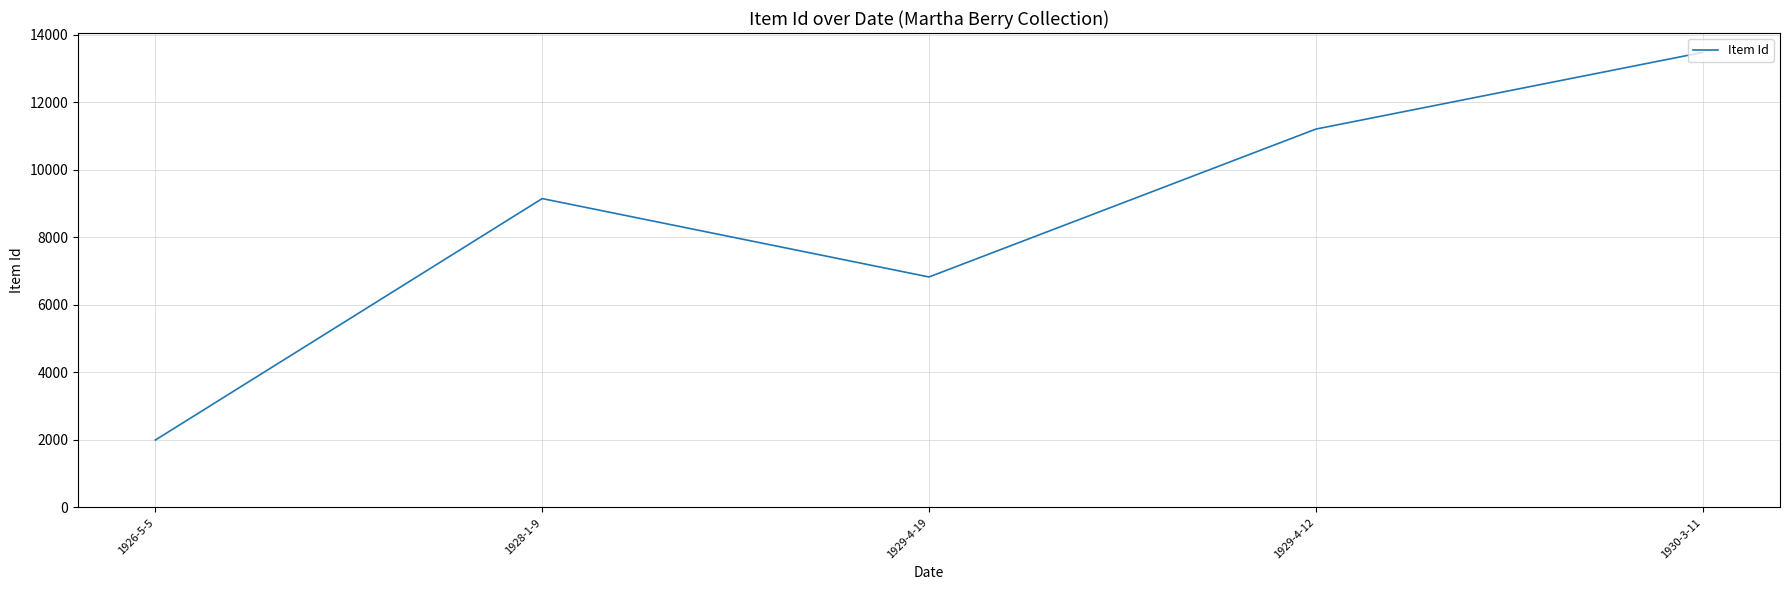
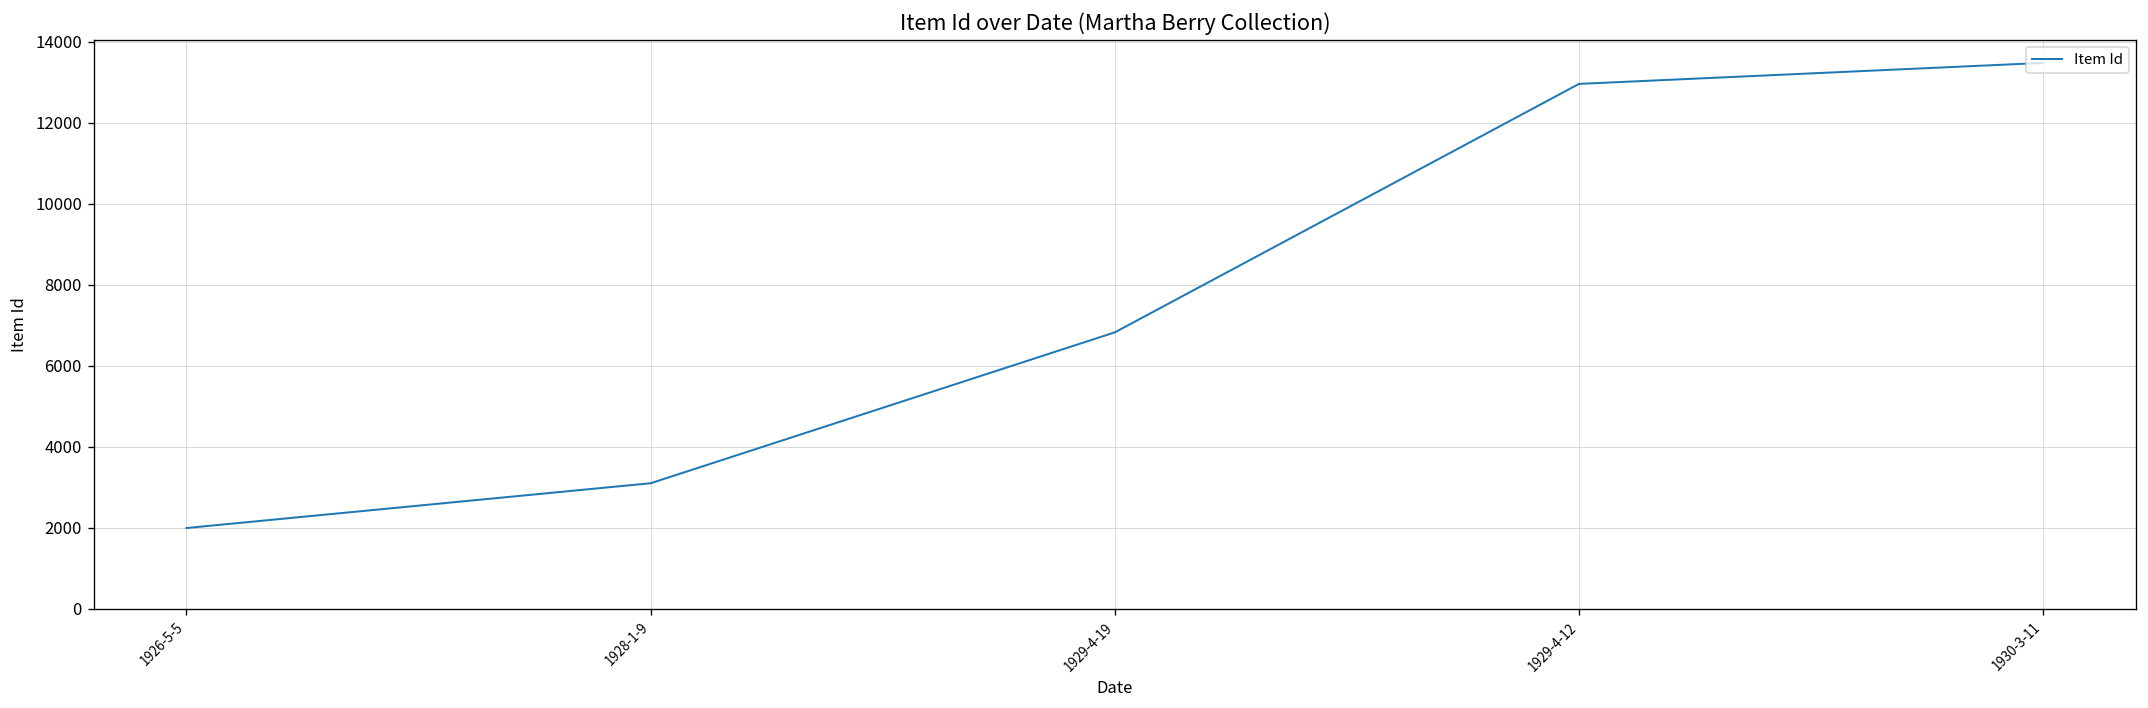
  {
    "1926-5-5": 2000,
-   "1928-1-9": 9200,
+   "1928-1-9": 3100,
    "1929-4-19": 6800,
-   "1929-4-12": 11200
+   "1929-4-12": 13000
  }
